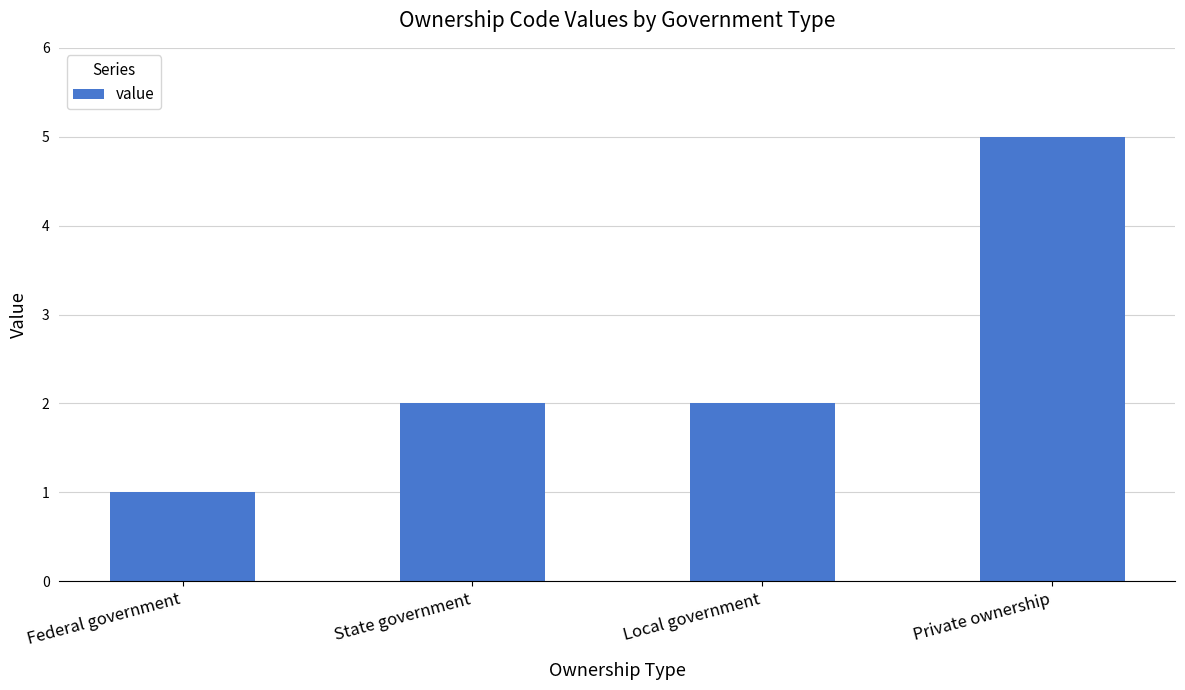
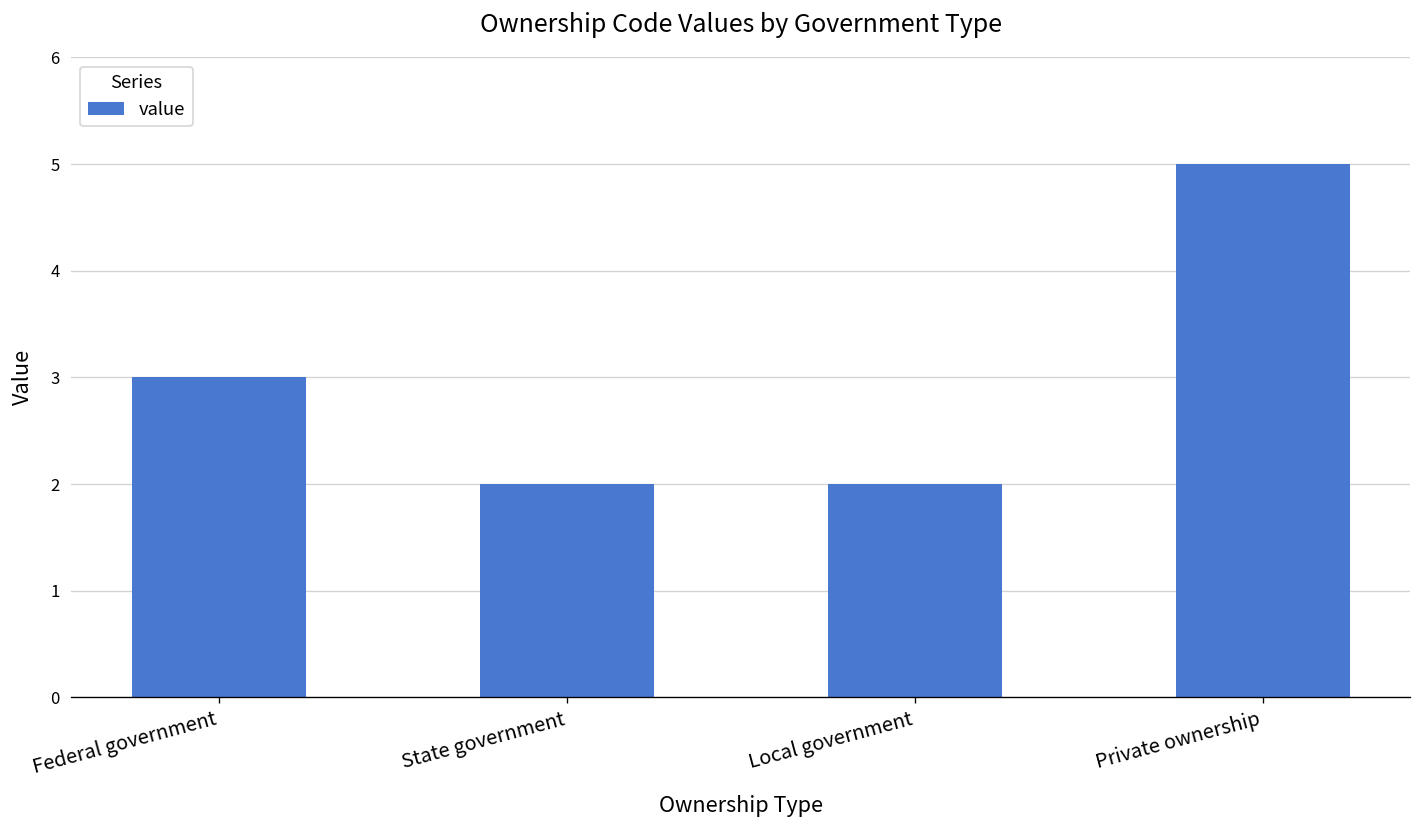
  {
-   "Federal government": 1,
+   "Federal government": 3,
    "State government": 2,
    "Local government": 2,
    "Private ownership": 5
  }
